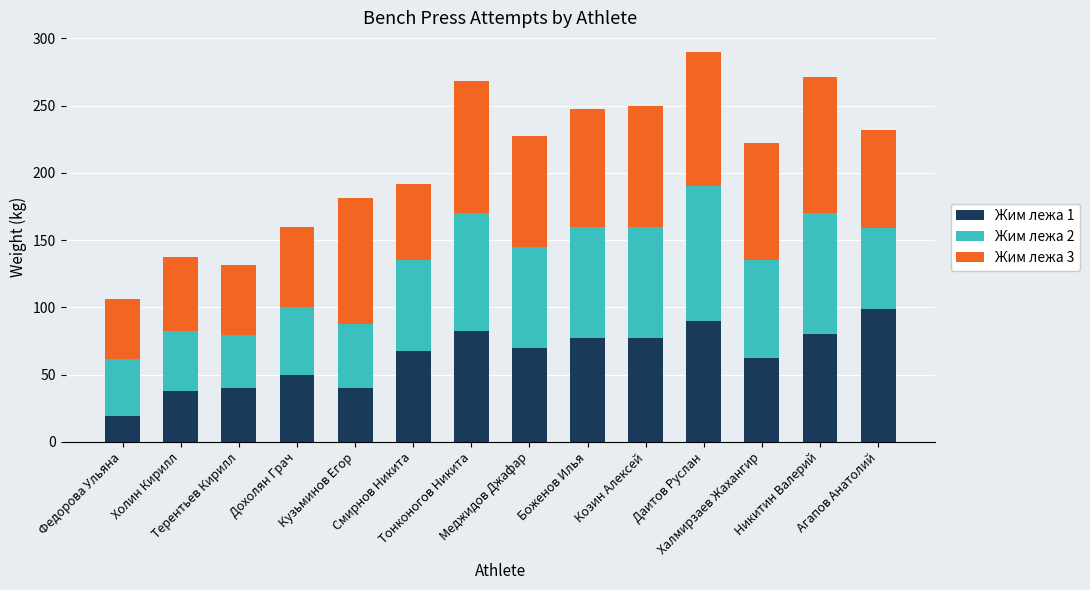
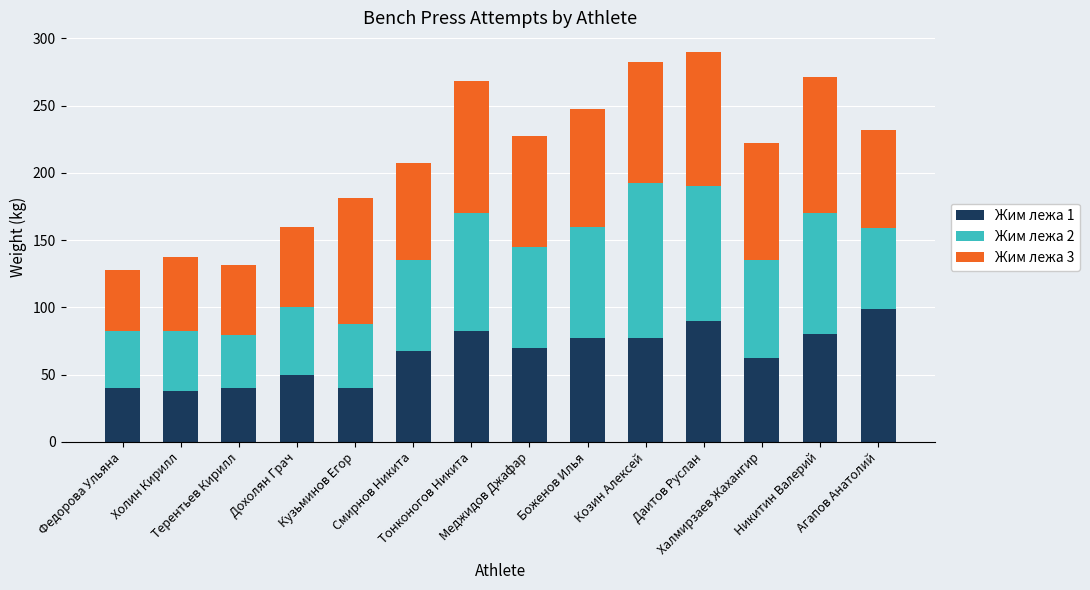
  {
    "Жим лежа 1": {
-     "Федорова Ульяна": 19,
+     "Федорова Ульяна": 40,
      "Холин Кирилл": 38,
      "Терентьев Кирилл": 40,
      "Дохолян Грач": 50,
      "Кузьминов Егор": 40,
      "Смирнов Никита": 68,
      "Тонконогов Никита": 83,
      "Меджидов Джафар": 70,
      "Боженов Илья": 78,
      "Козин Алексей": 78,
      "Даитов Руслан": 90,
      "Халмирзаев Жахангир": 63,
      "Никитин Валерий": 80,
      "Агапов Анатолий": 99
    },
    "Жим лежа 2": {
      "Федорова Ульяна": 43,
      "Холин Кирилл": 45,
      "Терентьев Кирилл": 39,
      "Дохолян Грач": 50,
      "Кузьминов Егор": 48,
      "Смирнов Никита": 68,
      "Тонконогов Никита": 88,
      "Меджидов Джафар": 75,
      "Боженов Илья": 83,
-     "Козин Алексей": 83,
+     "Козин Алексей": 115,
      "Даитов Руслан": 100,
      "Халмирзаев Жахангир": 73,
      "Никитин Валерий": 90,
      "Агапов Анатолий": 60
    },
    "Жим лежа 3": {
      "Федорова Ульяна": 45,
      "Холин Кирилл": 55,
      "Терентьев Кирилл": 53,
      "Дохолян Грач": 60,
      "Кузьминов Егор": 94,
-     "Смирнов Никита": 57,
+     "Смирнов Никита": 73,
      "Тонконогов Никита": 98,
      "Меджидов Джафар": 83,
      "Боженов Илья": 88,
      "Козин Алексей": 90,
      "Даитов Руслан": 100,
      "Халмирзаев Жахангир": 88,
      "Никитин Валерий": 101,
      "Агапов Анатолий": 73
    }
  }
